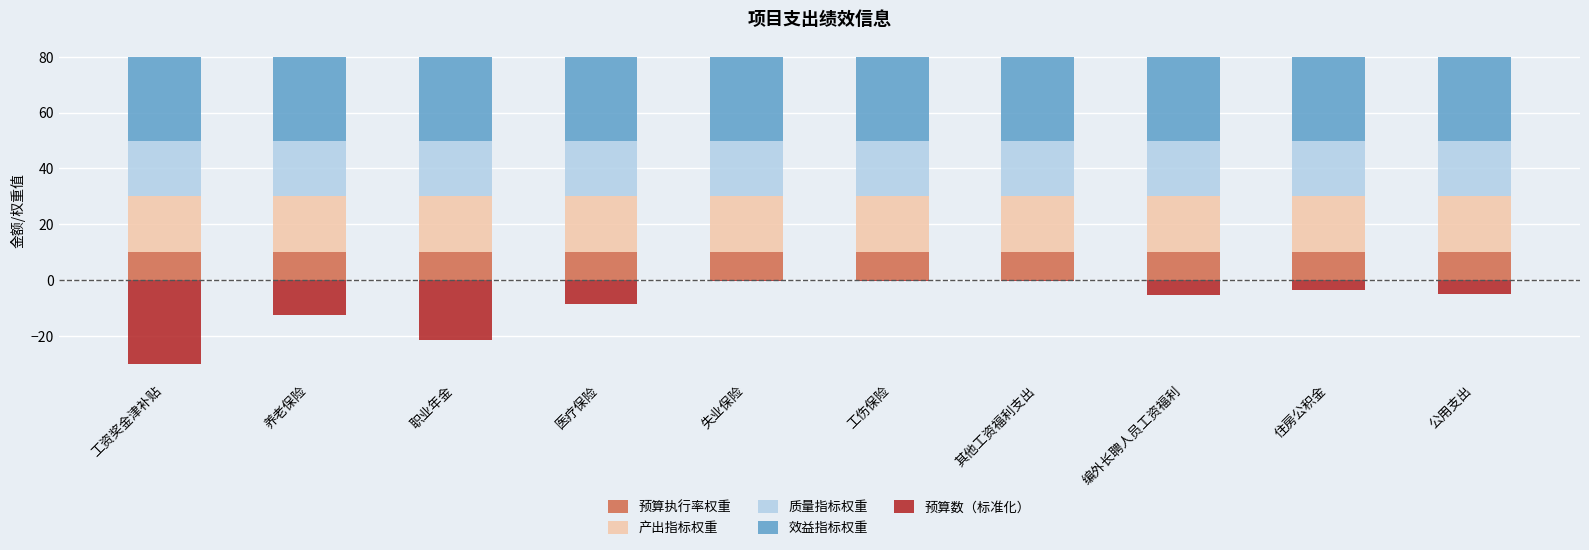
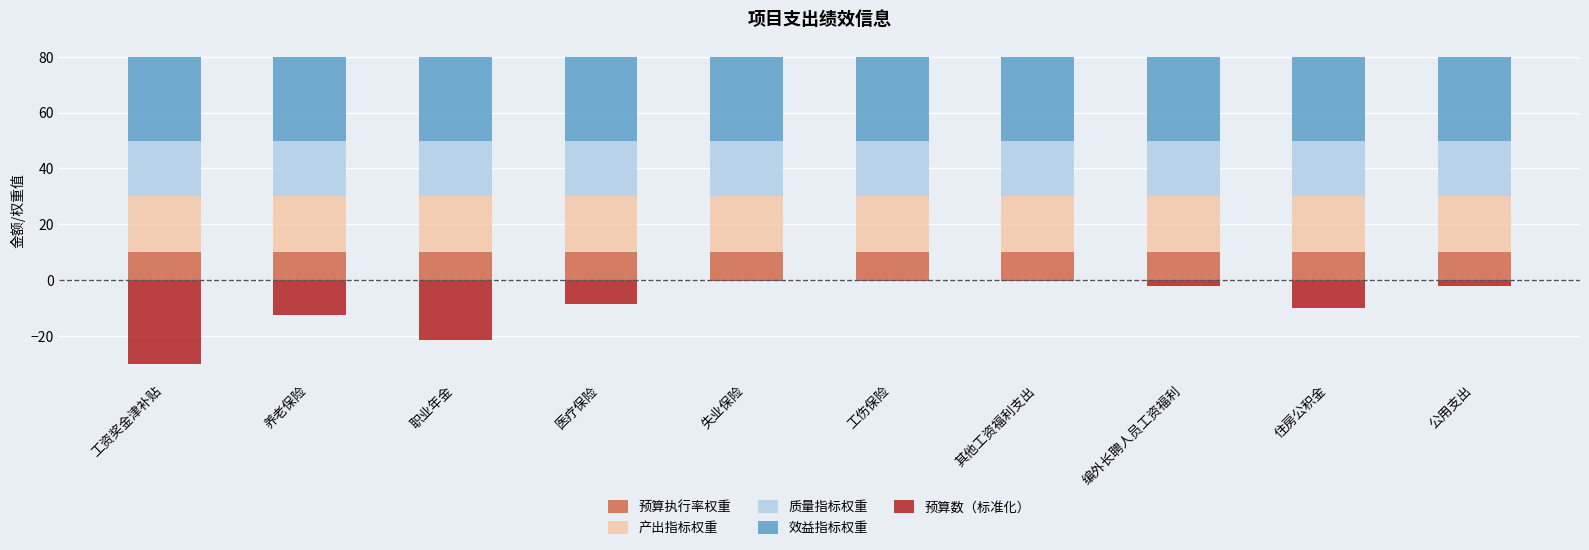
  {
    "预算执行率权重": {
      "工资奖金津补贴": 10,
      "养老保险": 10,
      "职业年金": 10,
      "医疗保险": 10,
      "失业保险": 10,
      "工伤保险": 10,
      "其他工资福利支出": 10,
      "编外长聘人员工资福利": 10,
      "住房公积金": 10,
      "公用支出": 10
    },
    "质量指标权重": {
      "工资奖金津补贴": 20,
      "养老保险": 20,
      "职业年金": 20,
      "医疗保险": 20,
      "失业保险": 20,
      "工伤保险": 20,
      "其他工资福利支出": 20,
      "编外长聘人员工资福利": 20,
      "住房公积金": 20,
      "公用支出": 20
    },
    "效益指标权重": {
      "工资奖金津补贴": 30,
      "养老保险": 30,
      "职业年金": 30,
      "医疗保险": 30,
      "失业保险": 30,
      "工伤保险": 30,
      "其他工资福利支出": 30,
      "编外长聘人员工资福利": 30,
      "住房公积金": 30,
      "公用支出": 30
    },
    "预算数（标准化）": {
      "工资奖金津补贴": -30,
      "养老保险": -12,
      "职业年金": -21,
      "医疗保险": -8,
-     "编外长聘人员工资福利": -5,
-     "住房公积金": -3,
-     "公用支出": -5
+     "编外长聘人员工资福利": -2,
+     "住房公积金": -10,
+     "公用支出": -2
    }
  }
